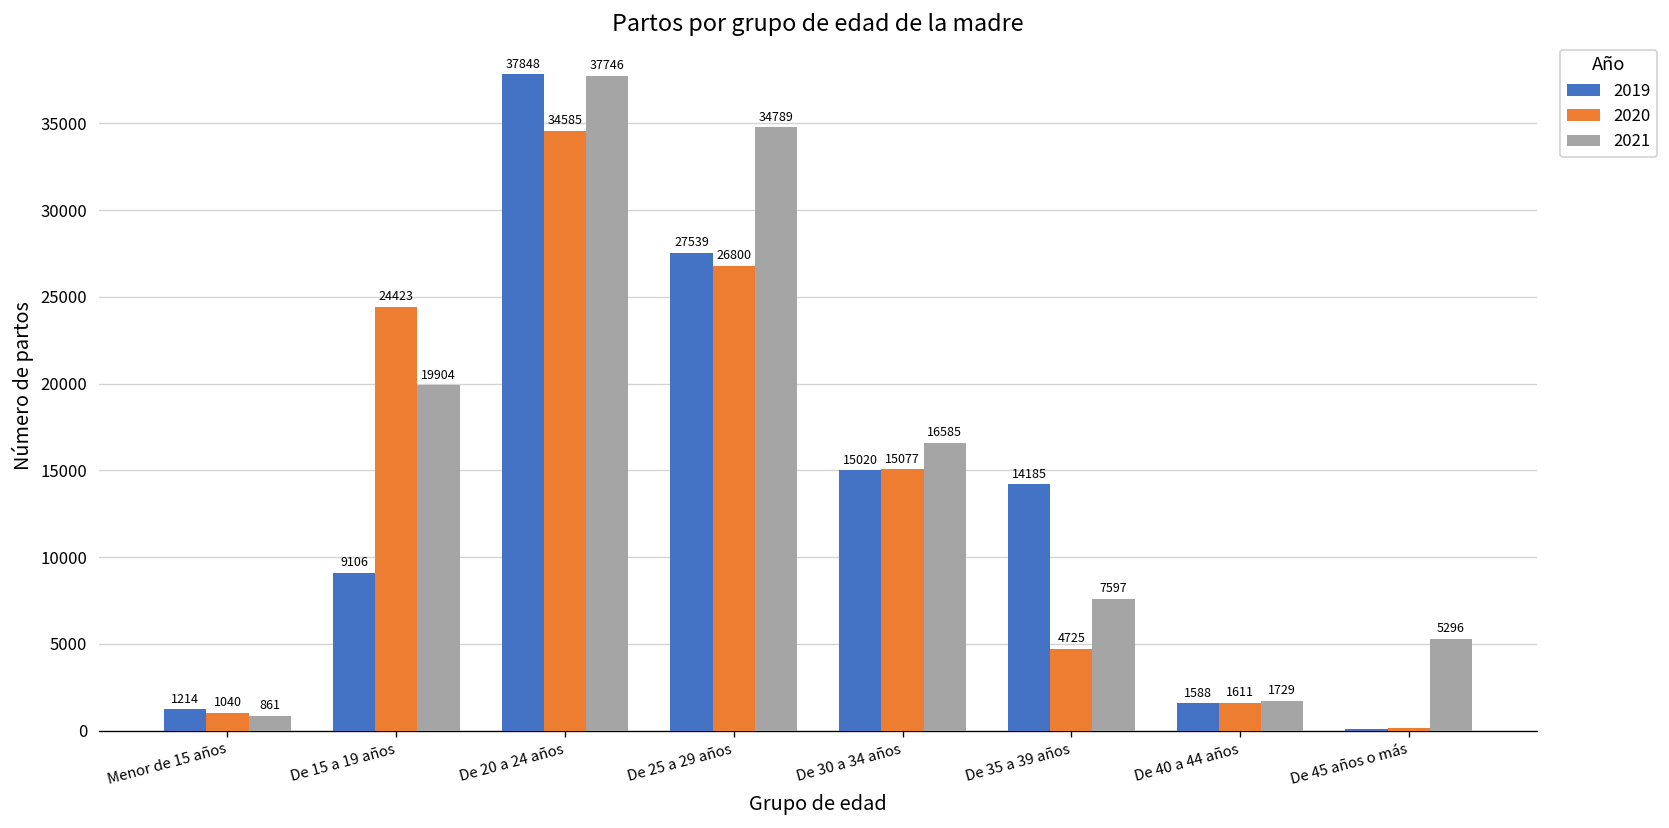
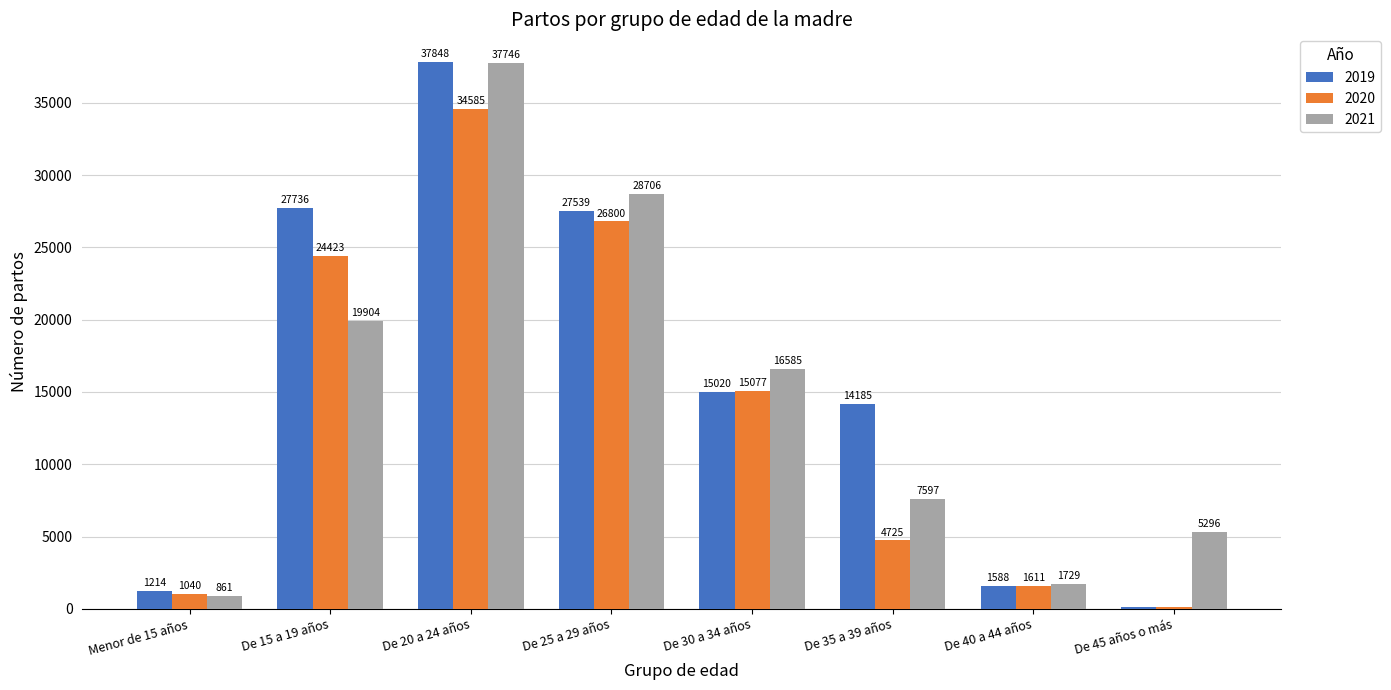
  {
    "2019": {
      "Menor de 15 años": 1214,
-     "De 15 a 19 años": 9106,
+     "De 15 a 19 años": 27736,
      "De 20 a 24 años": 37848,
      "De 25 a 29 años": 27539,
      "De 30 a 34 años": 15020,
      "De 35 a 39 años": 14185,
      "De 40 a 44 años": 1588
    },
    "2020": {
      "Menor de 15 años": 1040,
      "De 15 a 19 años": 24423,
      "De 20 a 24 años": 34585,
      "De 25 a 29 años": 26800,
      "De 30 a 34 años": 15077,
      "De 35 a 39 años": 4725,
      "De 40 a 44 años": 1611
    },
    "2021": {
      "Menor de 15 años": 861,
      "De 15 a 19 años": 19904,
      "De 20 a 24 años": 37746,
-     "De 25 a 29 años": 34789,
+     "De 25 a 29 años": 28706,
      "De 30 a 34 años": 16585,
      "De 35 a 39 años": 7597,
      "De 40 a 44 años": 1729,
      "De 45 años o más": 5296
    }
  }
